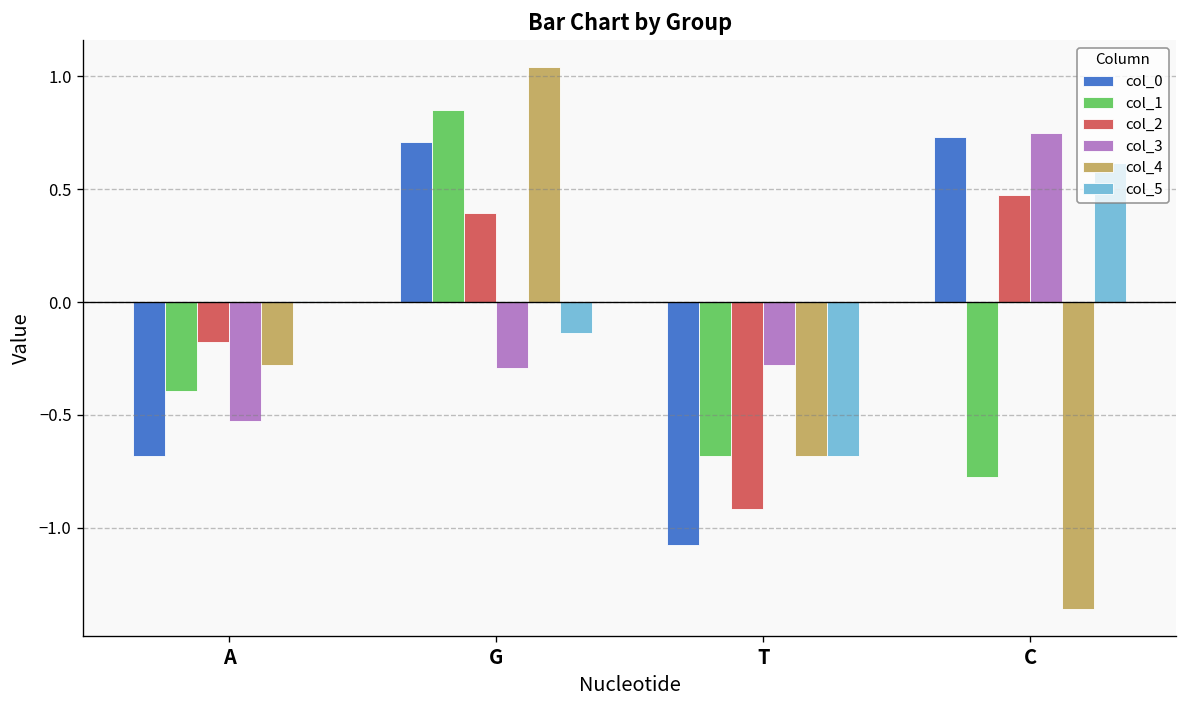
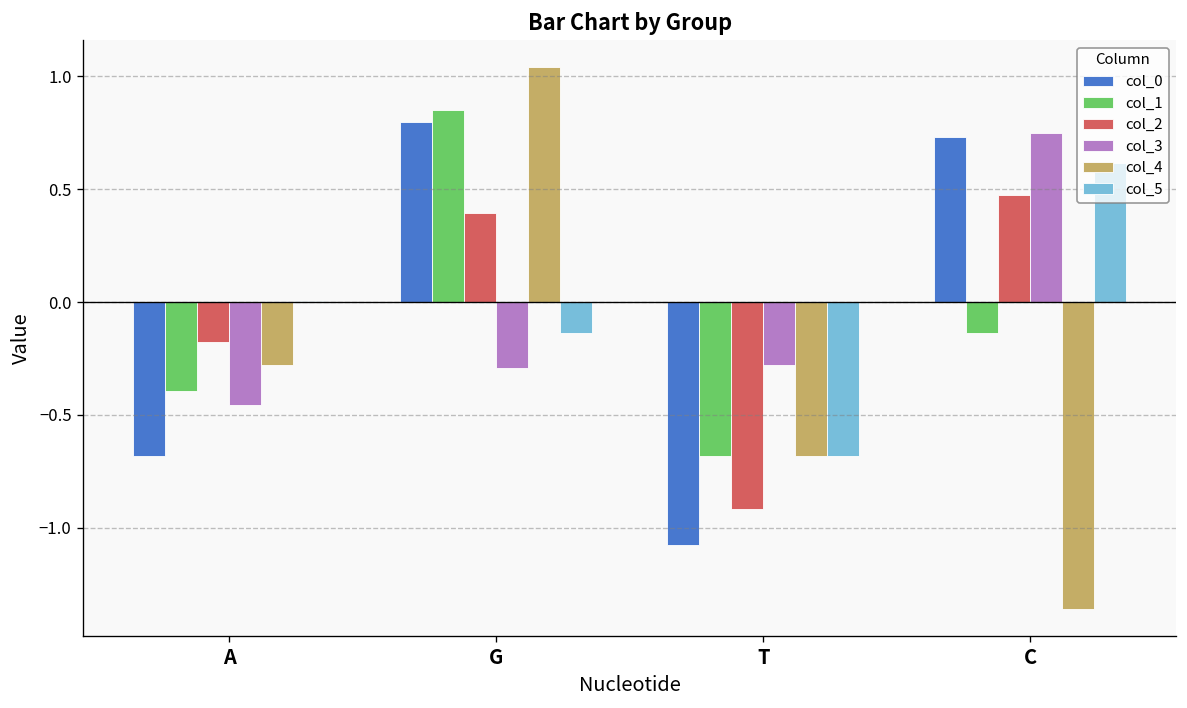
  {
    "col_0": {
      "A": -0.68,
-     "G": 0.71,
+     "G": 0.80,
      "T": -1.08,
      "C": 0.73
    },
    "col_1": {
      "A": -0.40,
      "G": 0.85,
      "T": -0.68,
-     "C": -0.77
+     "C": -0.14
    },
    "col_2": {
      "A": -0.18,
      "G": 0.39,
      "T": -0.92,
      "C": 0.47
    },
    "col_3": {
-     "A": -0.53,
+     "A": -0.46,
      "G": -0.29,
      "T": -0.28,
      "C": 0.75
    },
    "col_4": {
      "A": -0.28,
      "G": 1.04,
      "T": -0.68,
      "C": -1.36
    },
    "col_5": {
      "G": -0.14,
      "T": -0.68
    }
  }
